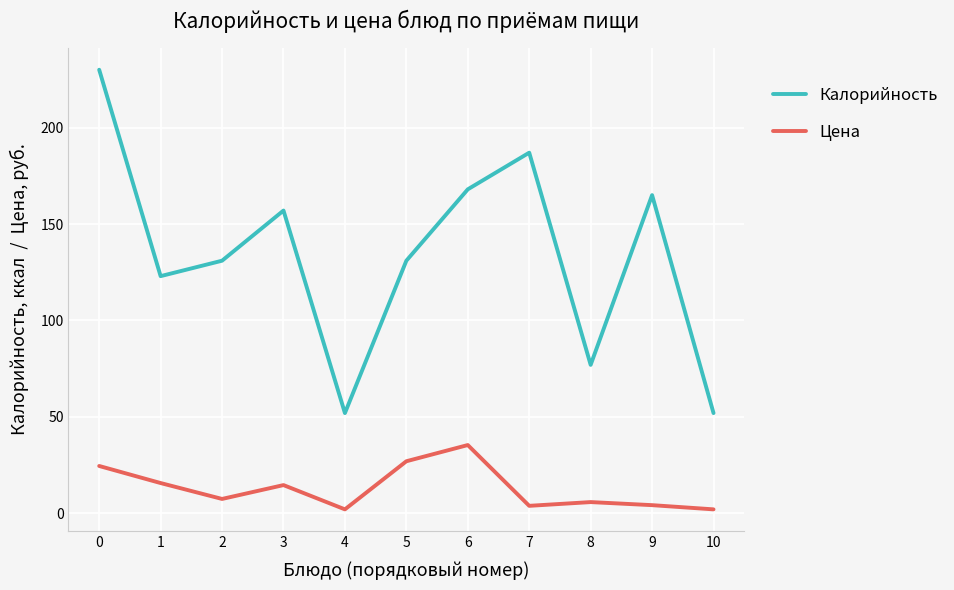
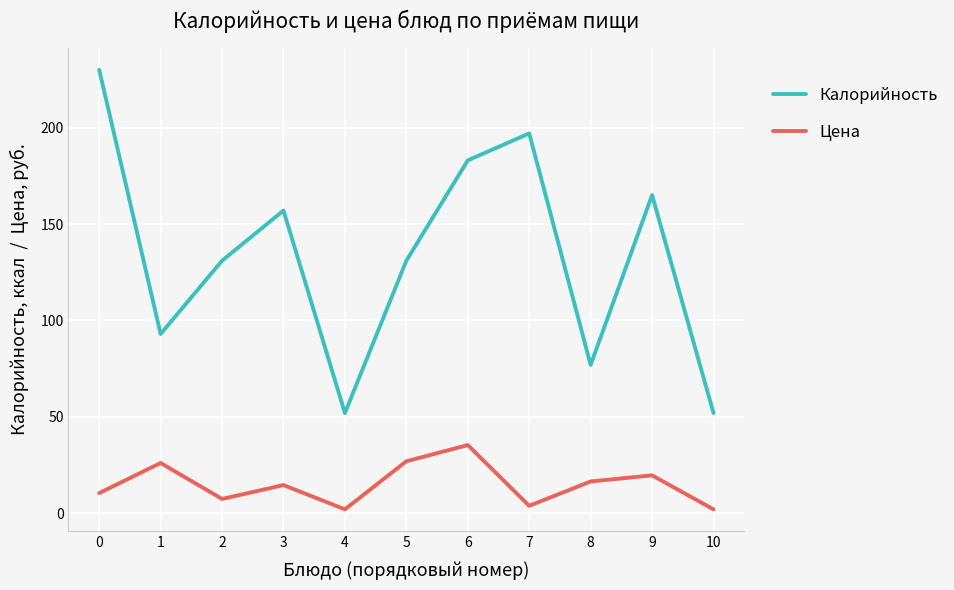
  {
    "Калорийность": {
      "0": 230,
-     "1": 123,
+     "1": 93,
      "2": 131,
      "3": 157,
      "4": 52,
      "5": 131,
-     "6": 168,
-     "7": 187,
+     "6": 183,
+     "7": 197,
      "8": 77,
      "9": 165,
      "10": 52
    },
    "Цена": {
-     "0": 25,
-     "1": 16,
+     "0": 11,
+     "1": 26,
      "2": 7,
      "3": 15,
      "4": 2,
      "5": 27,
      "6": 35,
      "7": 4,
-     "8": 6,
-     "9": 4,
+     "8": 17,
+     "9": 20,
      "10": 2
    }
  }
